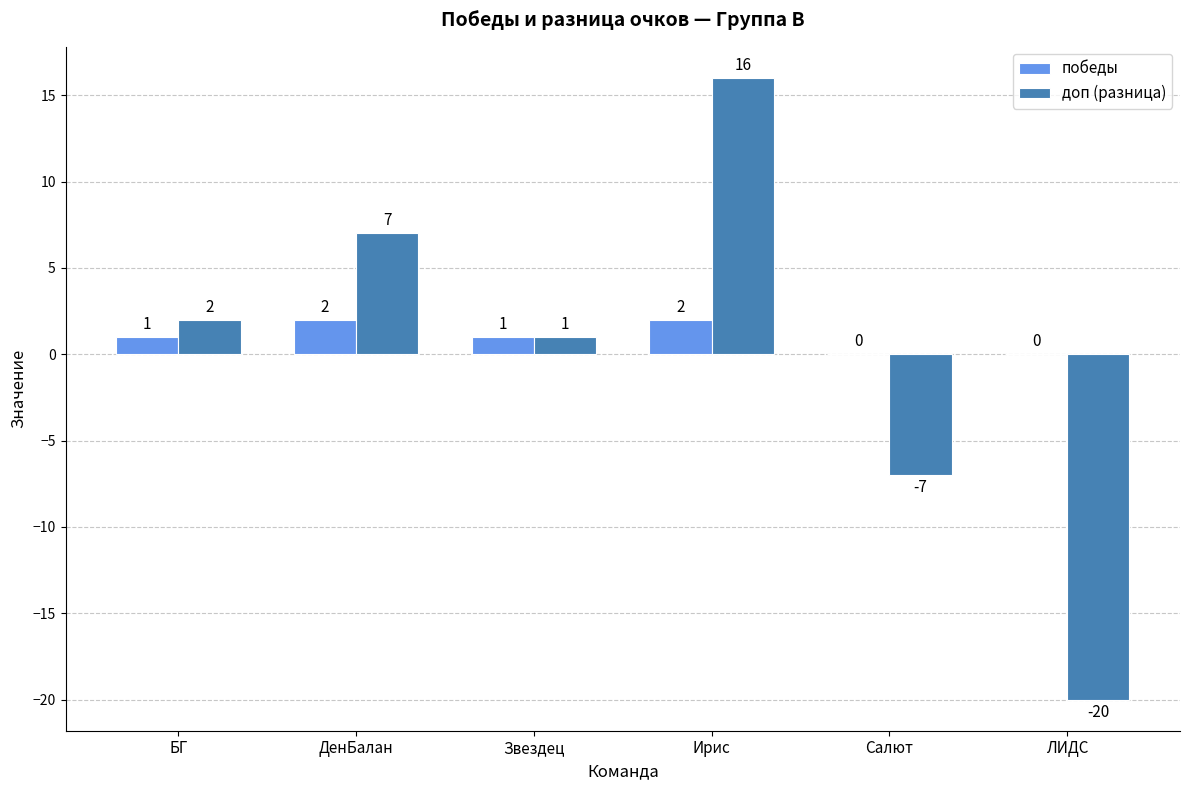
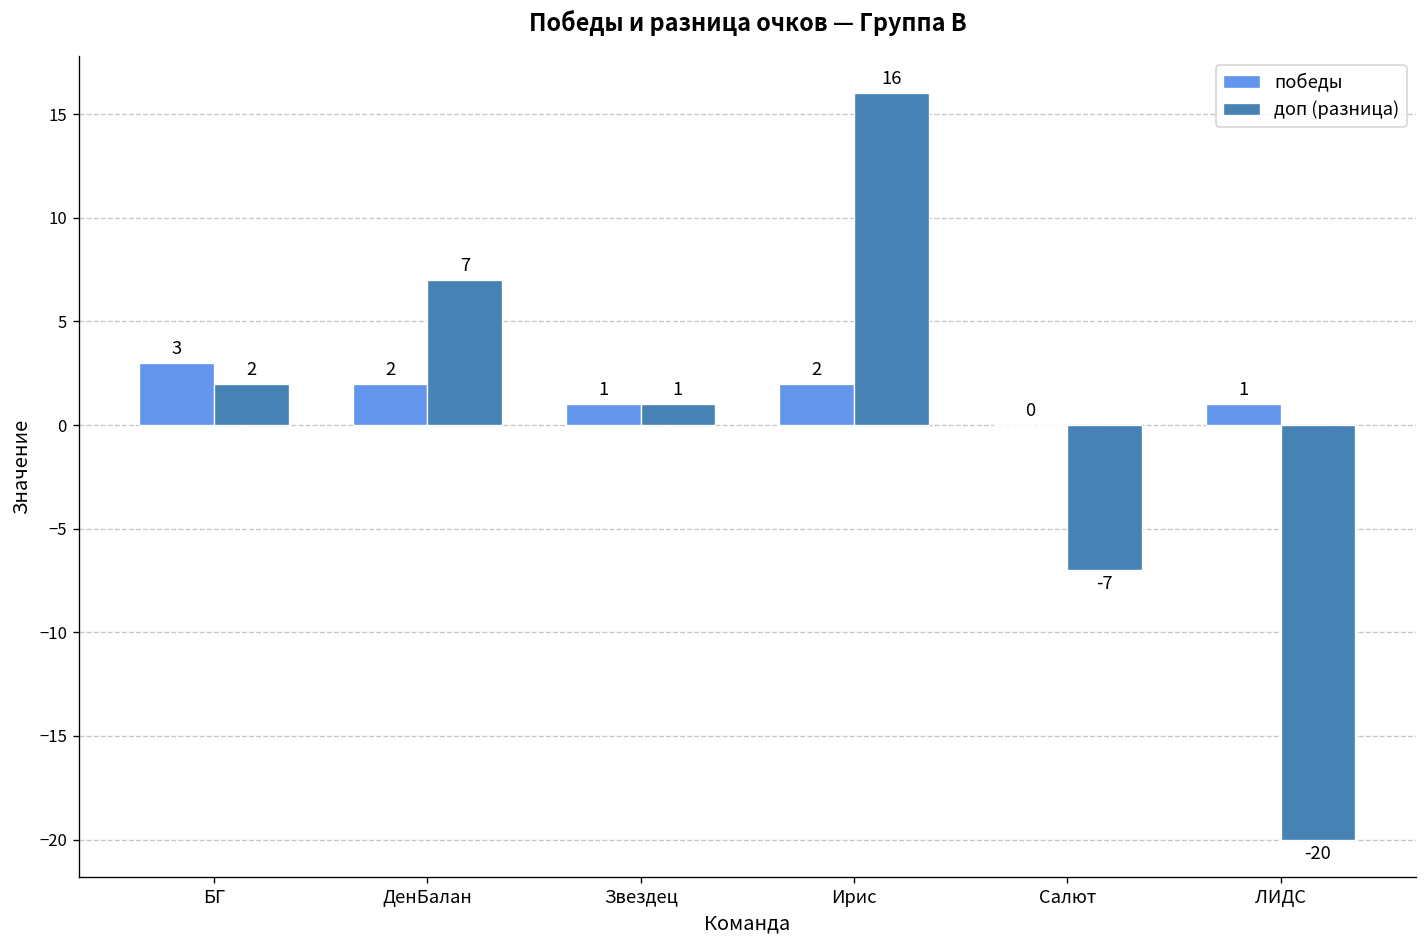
  {
    "победы": {
-     "БГ": 1,
+     "БГ": 3,
      "ДенБалан": 2,
      "Звездец": 1,
      "Ирис": 2,
      "Салют": 0,
-     "ЛИДС": 0
+     "ЛИДС": 1
    },
    "доп (разница)": {
      "БГ": 2,
      "ДенБалан": 7,
      "Звездец": 1,
      "Ирис": 16,
      "Салют": -7,
      "ЛИДС": -20
    }
  }
